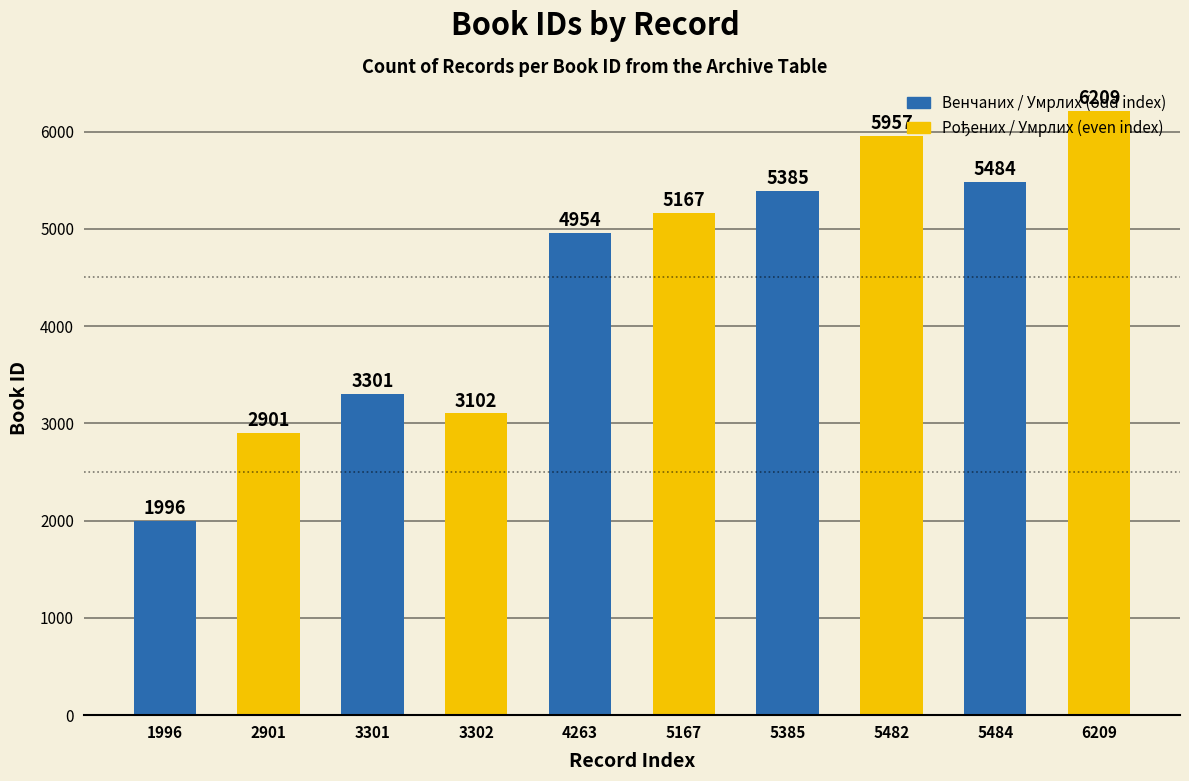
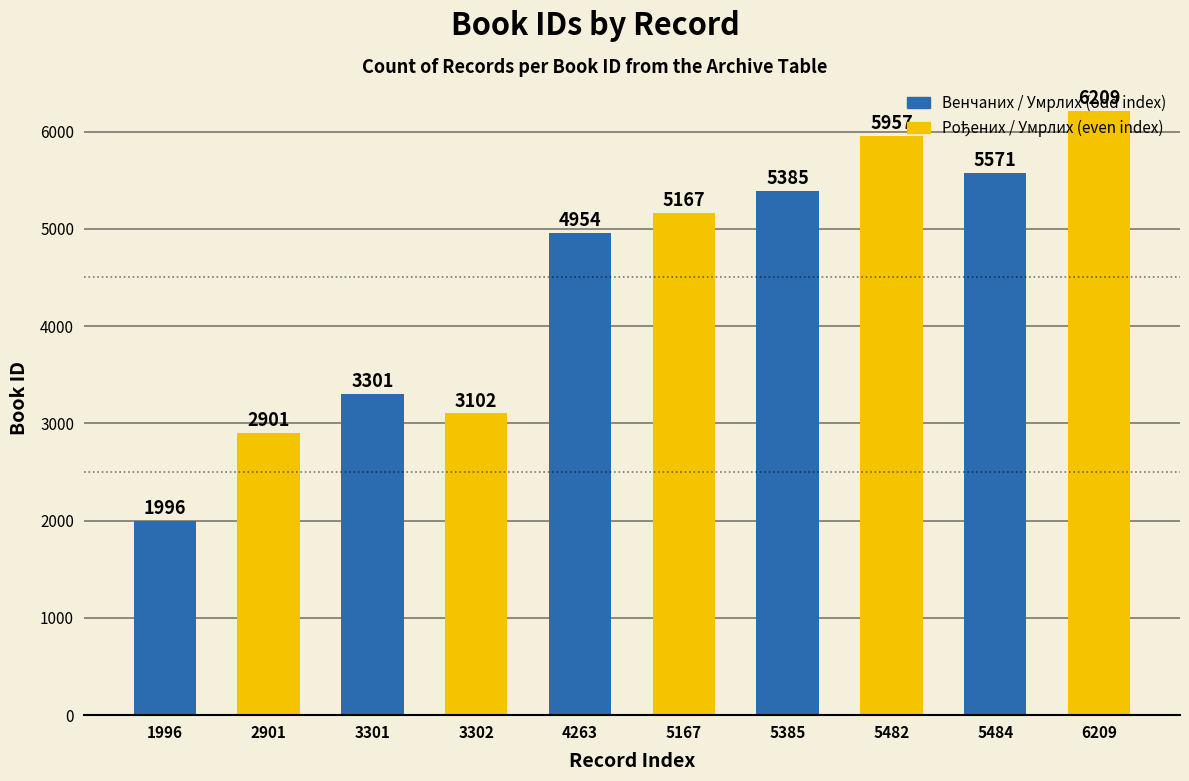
  {
    "1996": 1996,
    "2901": 2901,
    "3301": 3301,
    "3302": 3102,
    "4263": 4954,
    "5167": 5167,
    "5385": 5385,
    "5482": 5957,
-   "5484": 5484,
+   "5484": 5571,
    "6209": 6209
  }
